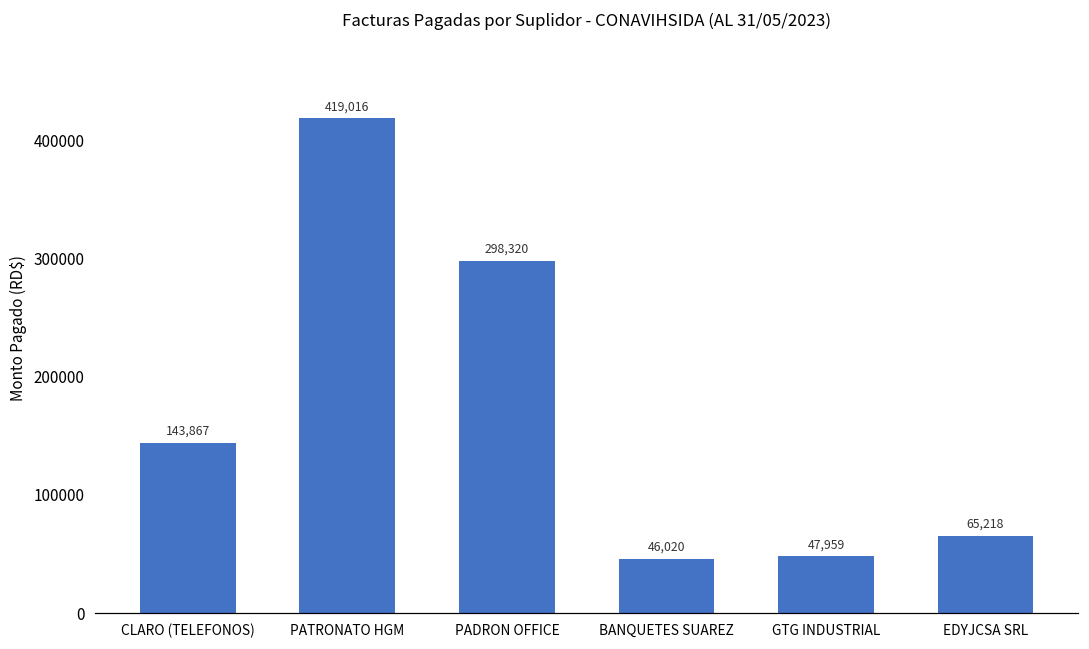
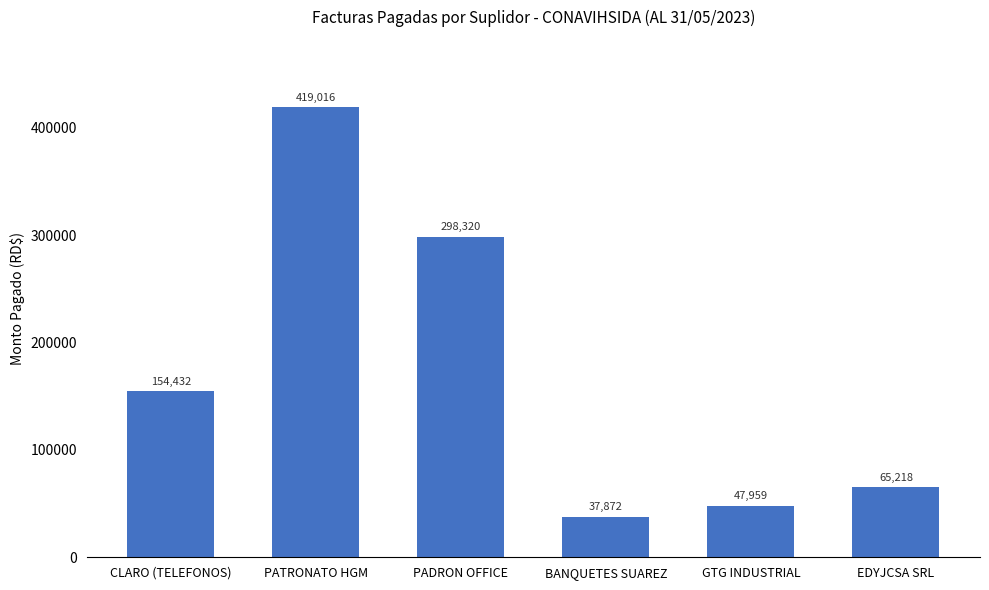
  {
-   "CLARO (TELEFONOS)": "143,867",
+   "CLARO (TELEFONOS)": "154,432",
    "PATRONATO HGM": "419,016",
    "PADRON OFFICE": "298,320",
-   "BANQUETES SUAREZ": "46,020",
+   "BANQUETES SUAREZ": "37,872",
    "GTG INDUSTRIAL": "47,959",
    "EDYJCSA SRL": "65,218"
  }
